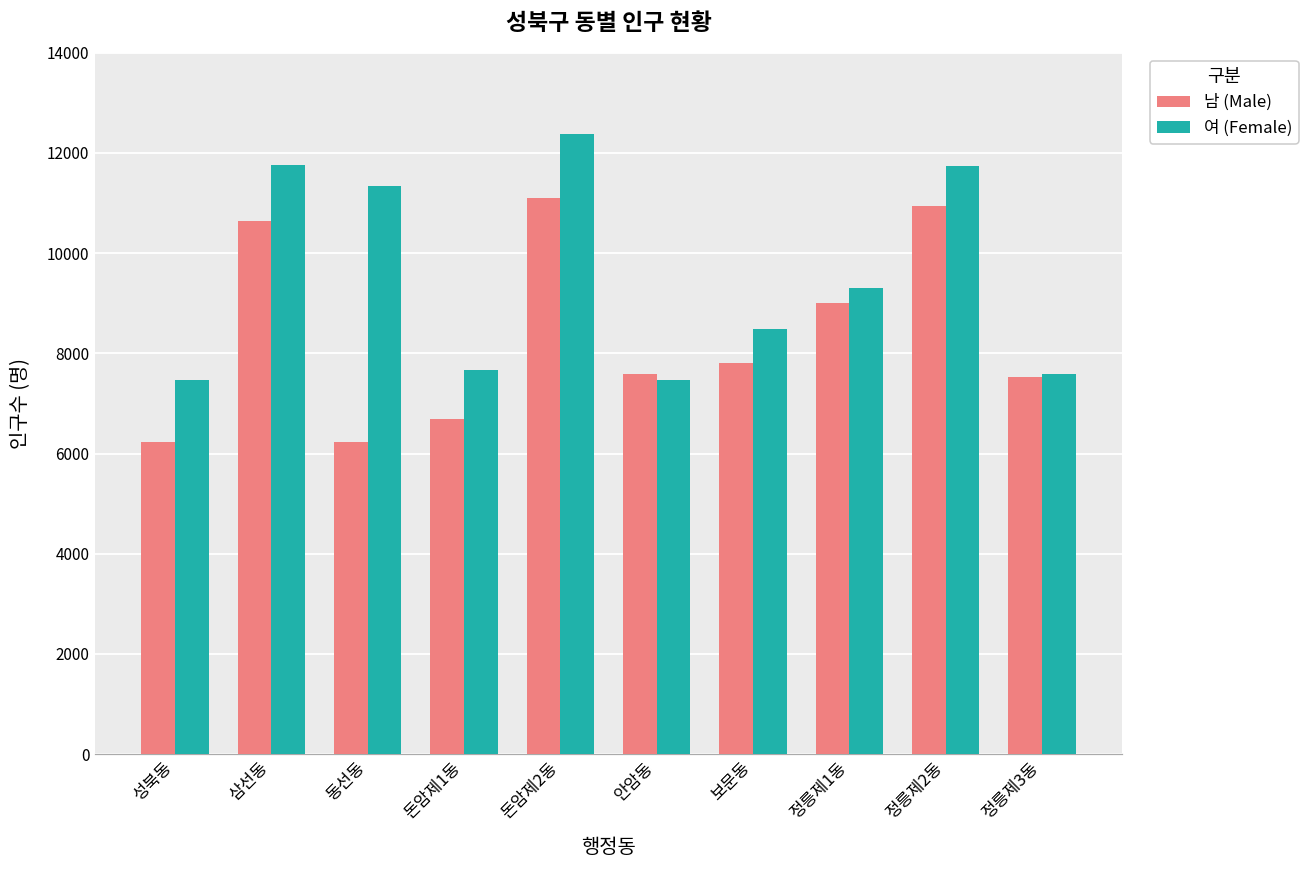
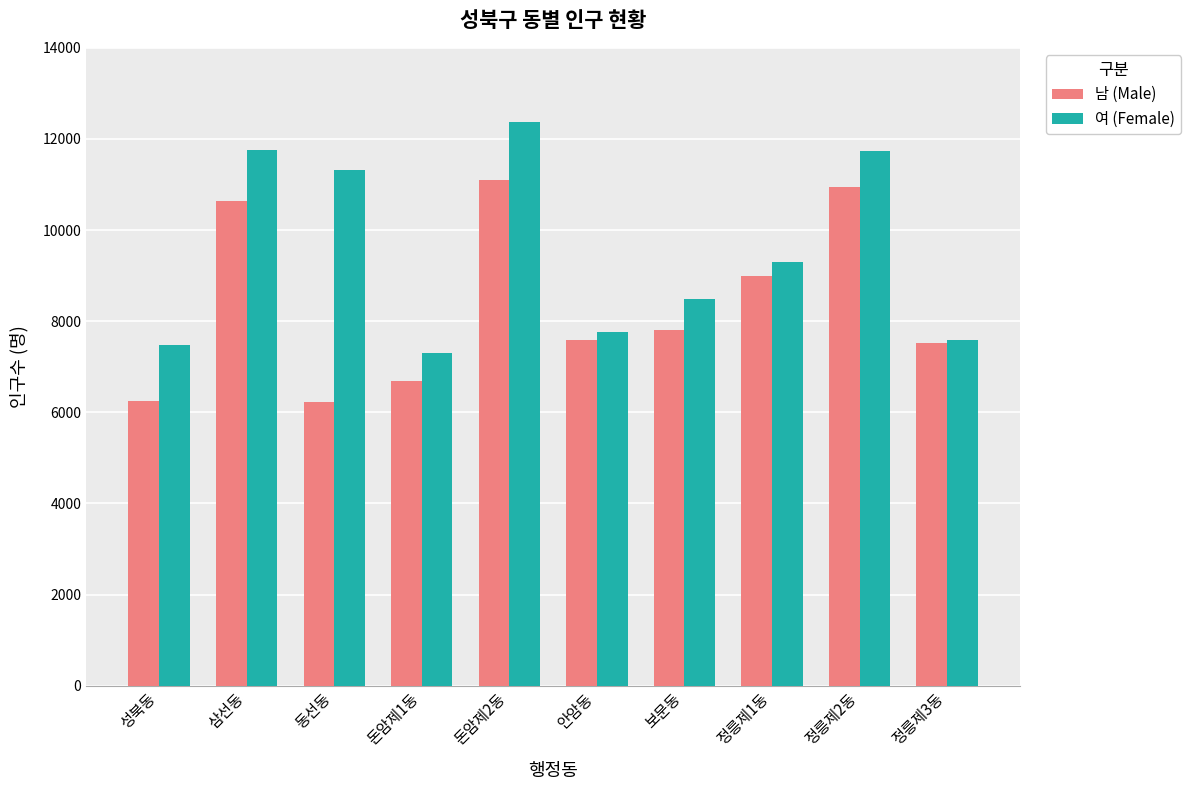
  {
    "남 (Male)": {
      "성북동": 6200,
      "삼선동": 10600,
      "동선동": 6200,
      "돈암제1동": 6700,
      "돈암제2동": 11100,
      "안암동": 7600,
      "보문동": 7800,
      "정릉제1동": 9000,
      "정릉제2동": 10900,
      "정릉제3동": 7500
    },
    "여 (Female)": {
      "성북동": 7500,
      "삼선동": 11800,
      "동선동": 11300,
-     "돈암제1동": 7700,
+     "돈암제1동": 7300,
      "돈암제2동": 12400,
-     "안암동": 7500,
+     "안암동": 7800,
      "보문동": 8500,
      "정릉제1동": 9300,
      "정릉제2동": 11700,
      "정릉제3동": 7600
    }
  }
